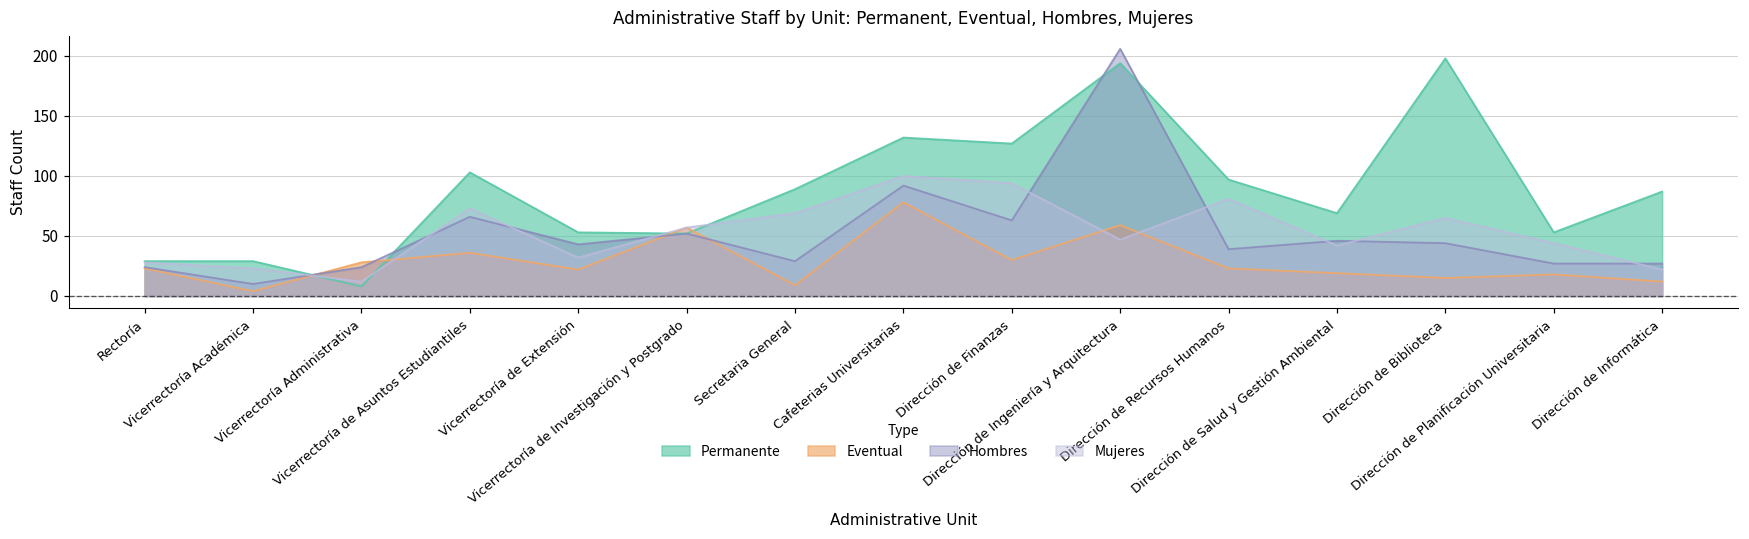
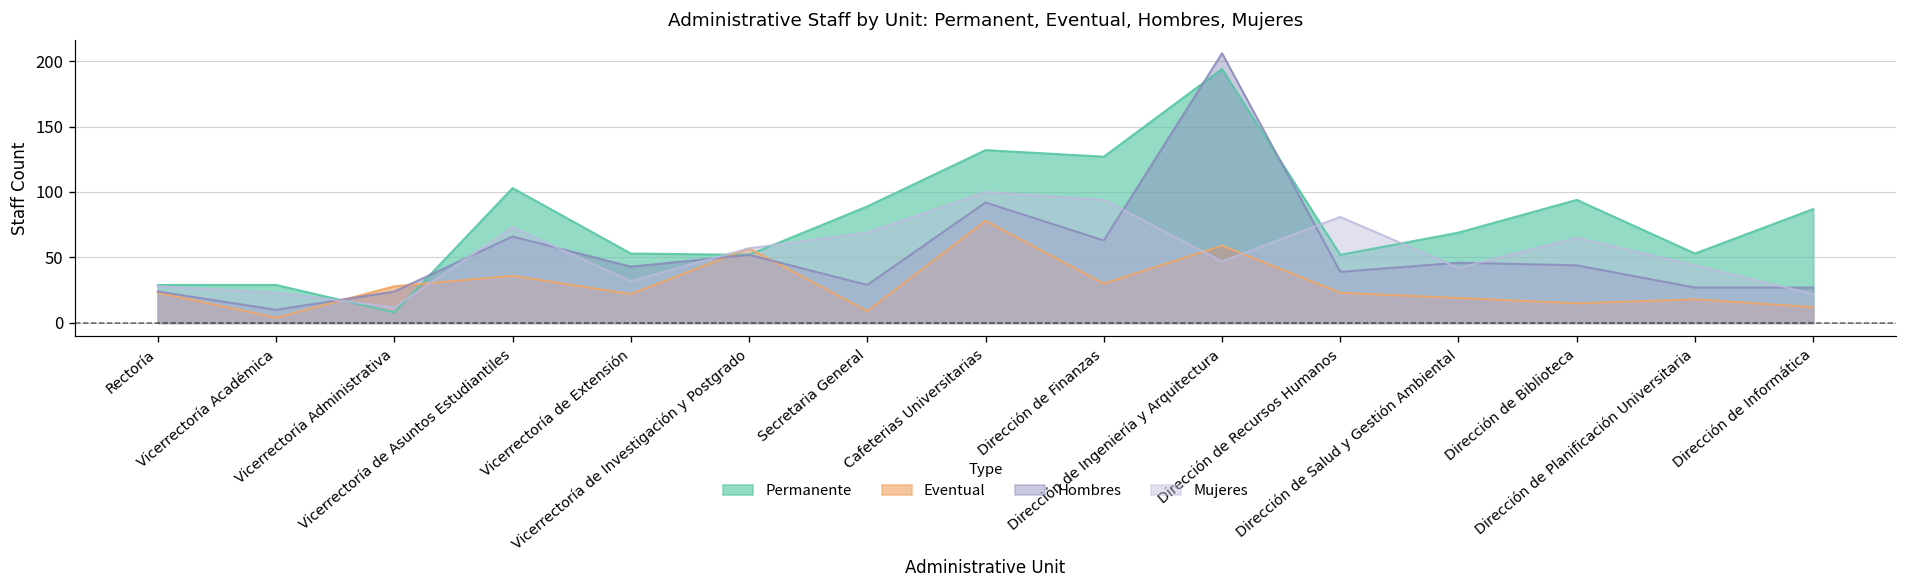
  {
    "Permanente": {
      "Vicerrectoría Académica": 29,
      "Vicerrectoría Administrativa": 8,
      "Vicerrectoría de Asuntos Estudiantiles": 103,
      "Vicerrectoría de Extensión": 53,
      "Secretaria General": 89,
      "Cafeterias Universitarias": 132,
      "Dirección de Finanzas": 127,
      "Dirección de Ingeniería y Arquitectura": 194,
-     "Dirección de Recursos Humanos": 97,
+     "Dirección de Recursos Humanos": 52,
      "Dirección de Salud y Gestión Ambiental": 69,
-     "Dirección de Biblioteca": 198,
+     "Dirección de Biblioteca": 94,
      "Dirección de Planificación Universitaria": 53,
      "Dirección de Informática": 87
    },
    "Eventual": {
      "Vicerrectoría Académica": 4,
      "Vicerrectoría Administrativa": 28,
      "Vicerrectoría de Asuntos Estudiantiles": 36,
      "Vicerrectoría de Extensión": 22,
      "Secretaria General": 9,
      "Cafeterias Universitarias": 78,
      "Dirección de Finanzas": 30,
      "Dirección de Ingeniería y Arquitectura": 59,
      "Dirección de Recursos Humanos": 23,
      "Dirección de Salud y Gestión Ambiental": 19,
      "Dirección de Biblioteca": 15,
      "Dirección de Planificación Universitaria": 18,
      "Dirección de Informática": 12
    }
  }
